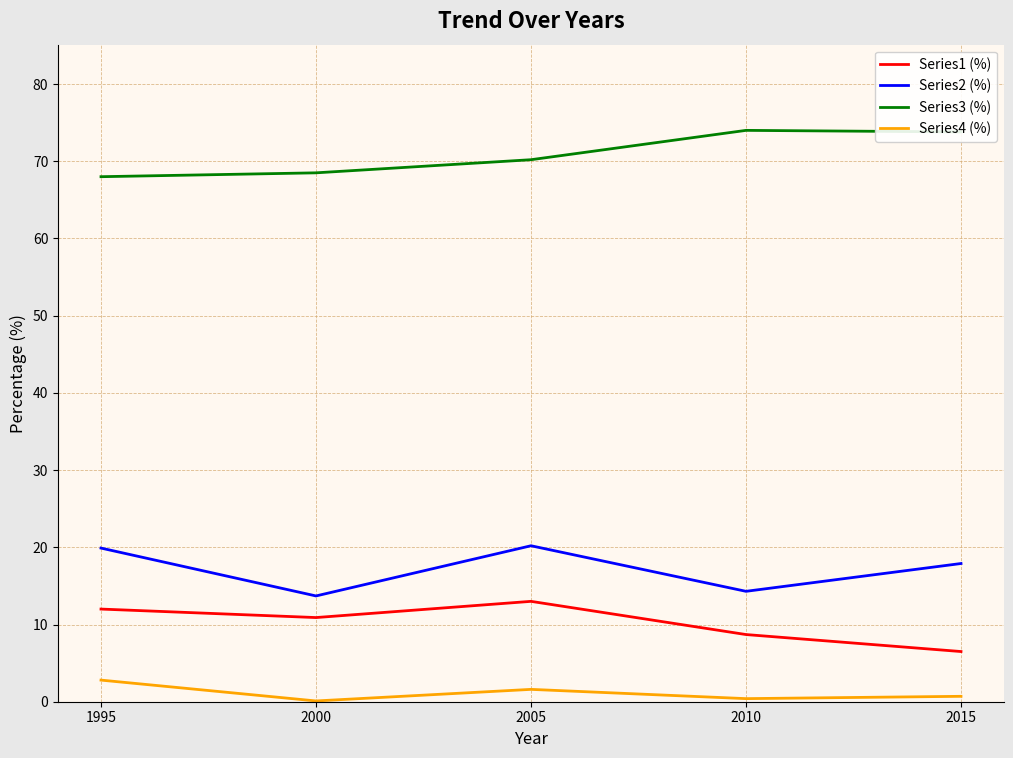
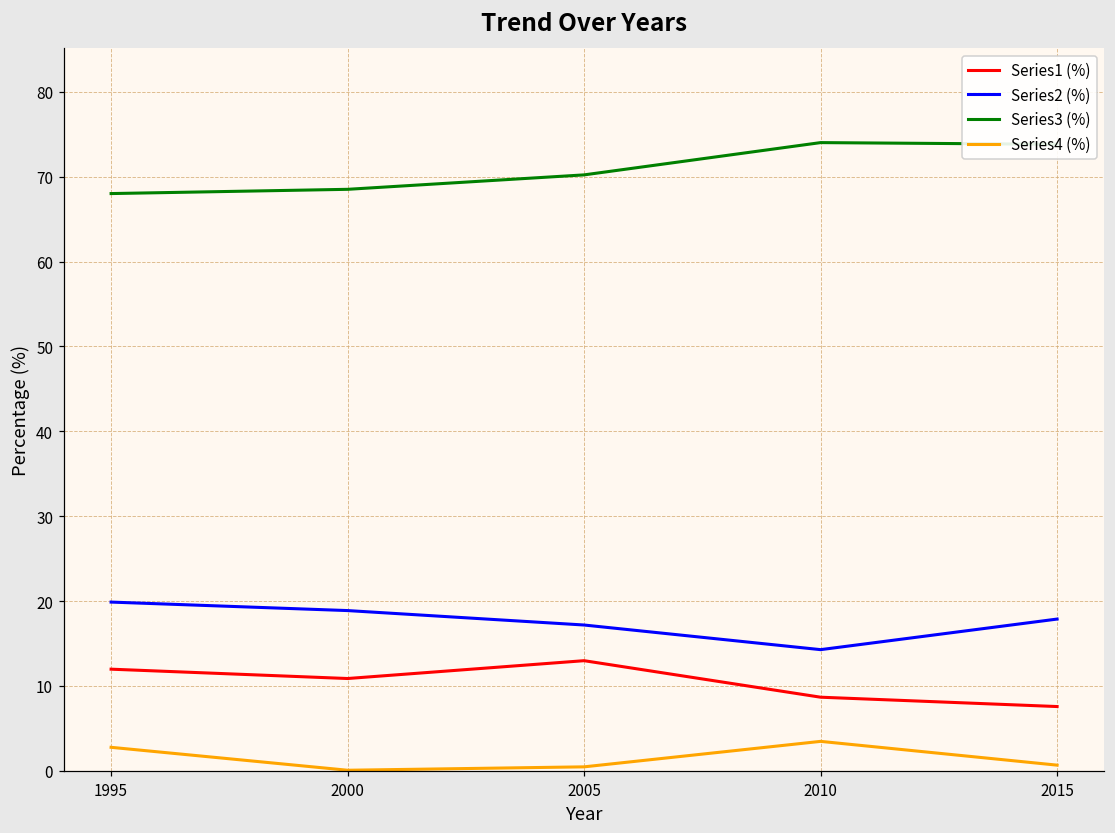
  {
    "Series1 (%)": {
      "1995": 12,
      "2000": 11,
      "2005": 13,
      "2010": 9,
-     "2015": 7
+     "2015": 8
    },
    "Series2 (%)": {
      "1995": 20,
-     "2000": 14,
-     "2005": 20,
+     "2000": 19,
+     "2005": 17,
      "2010": 14,
      "2015": 18
    },
    "Series3 (%)": {
      "1995": 68,
      "2000": 69,
      "2005": 70,
      "2010": 74
    },
    "Series4 (%)": {
      "1995": 3,
      "2000": 0,
-     "2005": 2,
-     "2010": 0,
+     "2005": 1,
+     "2010": 4,
      "2015": 1
    }
  }
